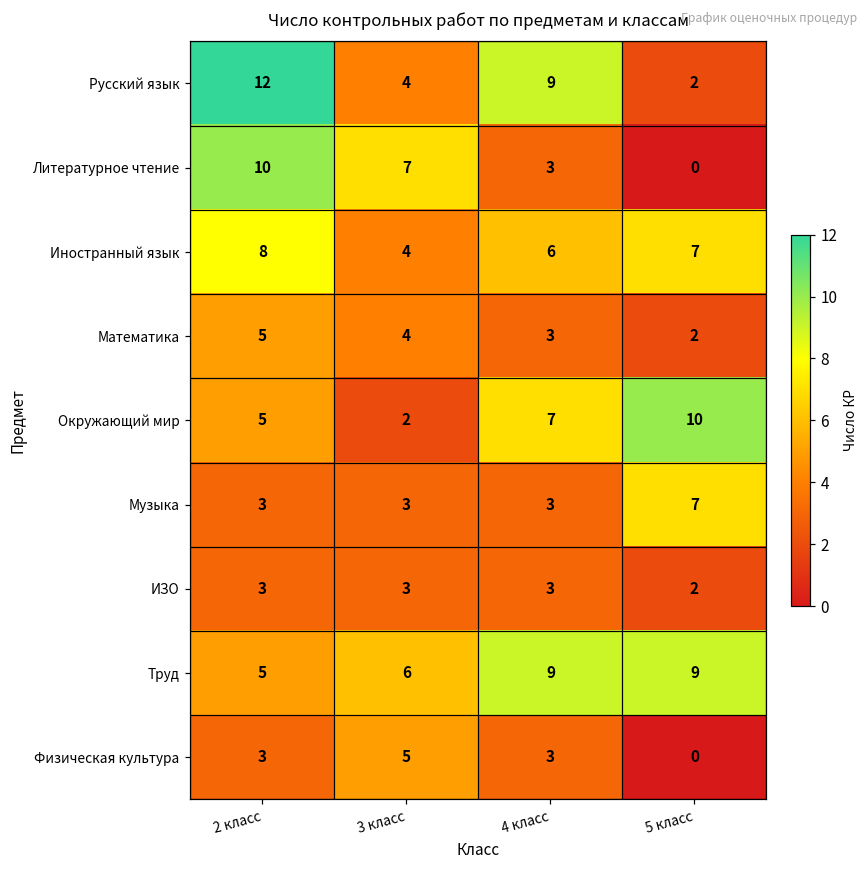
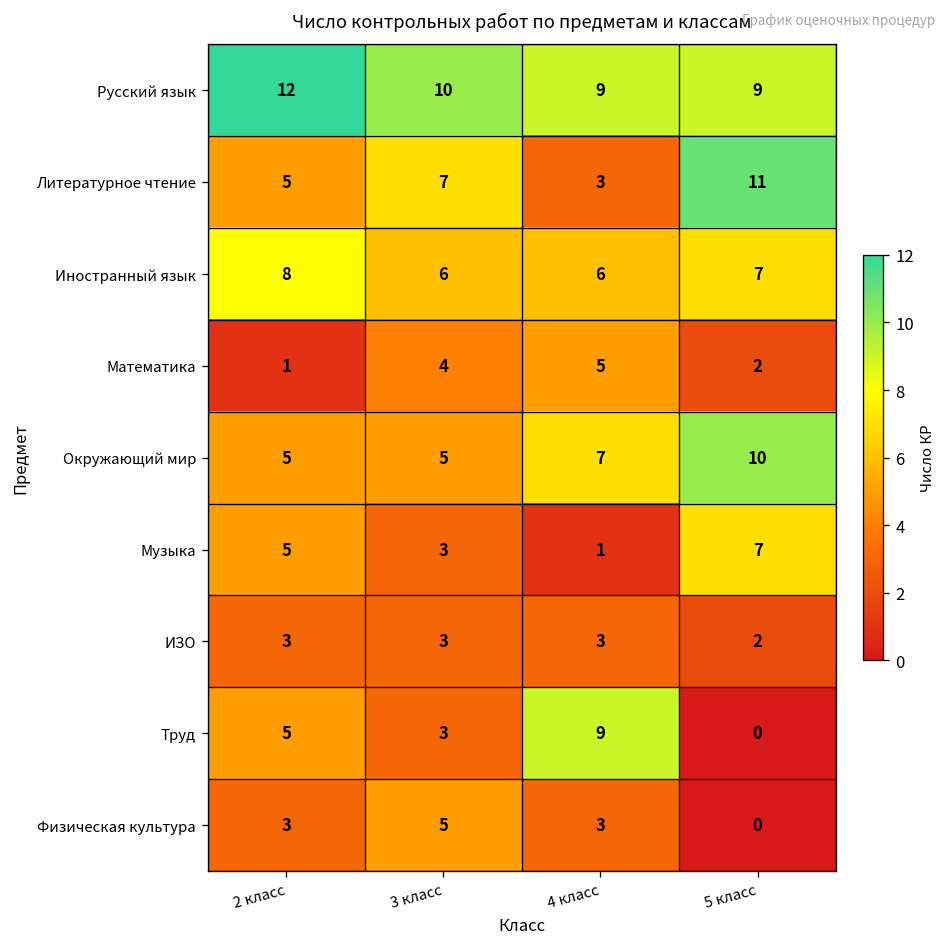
  {
    "Русский язык": {
      "2 класс": 12,
-     "3 класс": 4,
+     "3 класс": 10,
      "4 класс": 9,
-     "5 класс": 2
+     "5 класс": 9
    },
    "Литературное чтение": {
-     "2 класс": 10,
+     "2 класс": 5,
      "3 класс": 7,
      "4 класс": 3,
-     "5 класс": 0
+     "5 класс": 11
    },
    "Иностранный язык": {
      "2 класс": 8,
-     "3 класс": 4,
+     "3 класс": 6,
      "4 класс": 6,
      "5 класс": 7
    },
    "Математика": {
-     "2 класс": 5,
+     "2 класс": 1,
      "3 класс": 4,
-     "4 класс": 3,
+     "4 класс": 5,
      "5 класс": 2
    },
    "Окружающий мир": {
      "2 класс": 5,
-     "3 класс": 2,
+     "3 класс": 5,
      "4 класс": 7,
      "5 класс": 10
    },
    "Музыка": {
-     "2 класс": 3,
+     "2 класс": 5,
      "3 класс": 3,
-     "4 класс": 3,
+     "4 класс": 1,
      "5 класс": 7
    },
    "ИЗО": {
      "2 класс": 3,
      "3 класс": 3,
      "4 класс": 3,
      "5 класс": 2
    },
    "Труд": {
      "2 класс": 5,
-     "3 класс": 6,
+     "3 класс": 3,
      "4 класс": 9,
-     "5 класс": 9
+     "5 класс": 0
    },
    "Физическая культура": {
      "2 класс": 3,
      "3 класс": 5,
      "4 класс": 3,
      "5 класс": 0
    }
  }
